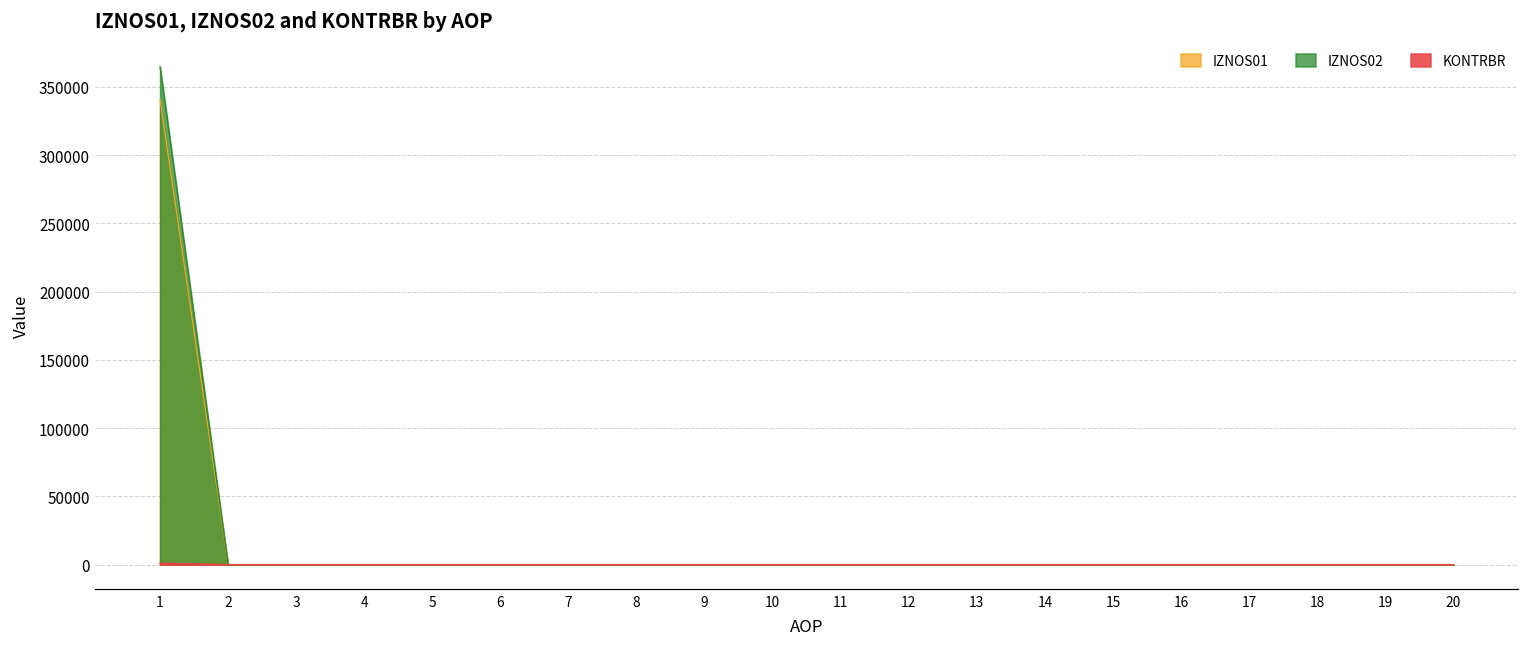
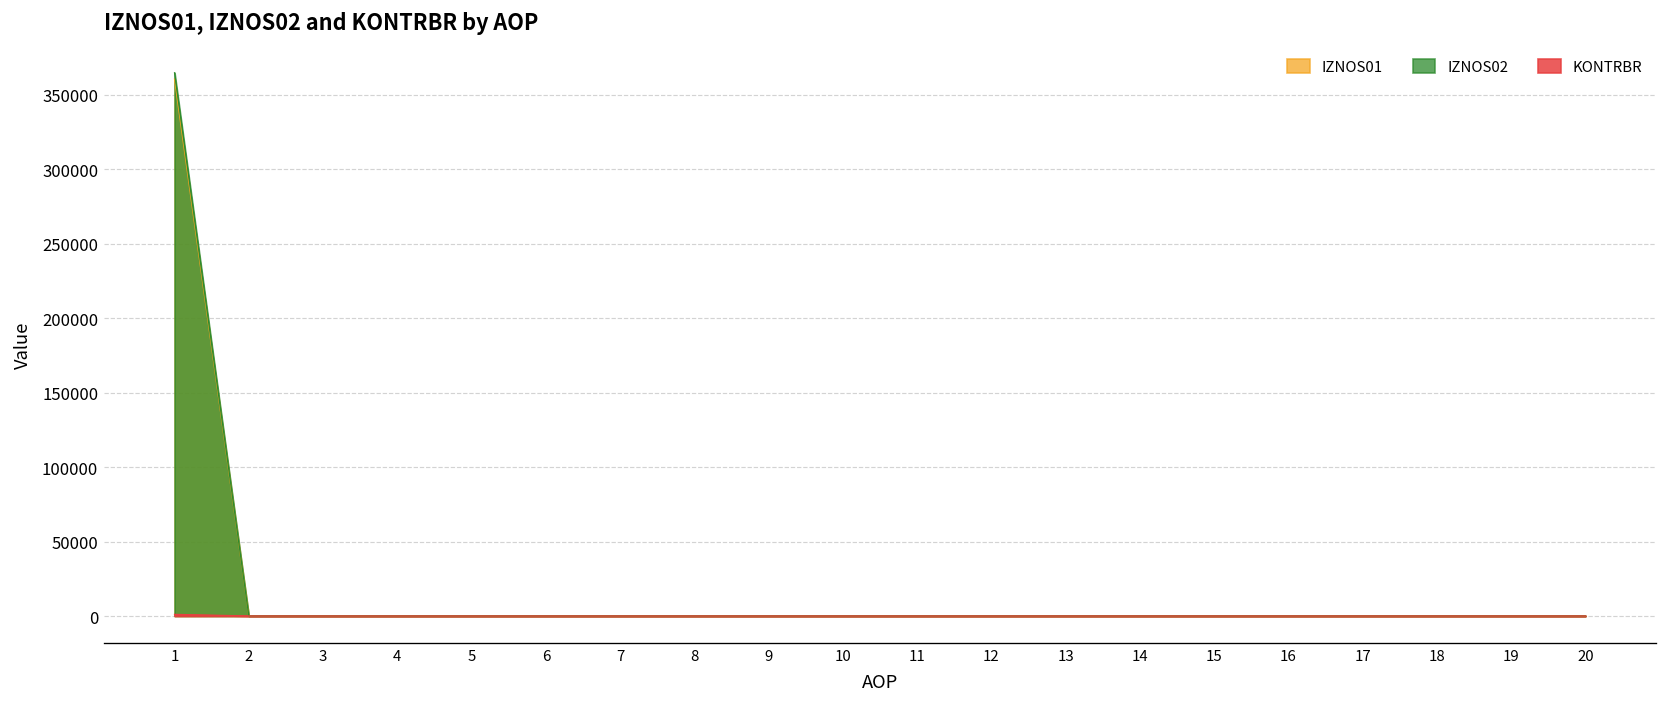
  {
    "IZNOS01": {
-     "1": 341000
+     "1": 361000
    },
    "IZNOS02": {
      "1": 365000
    },
    "KONTRBR": {
      "1": 1000
    }
  }
